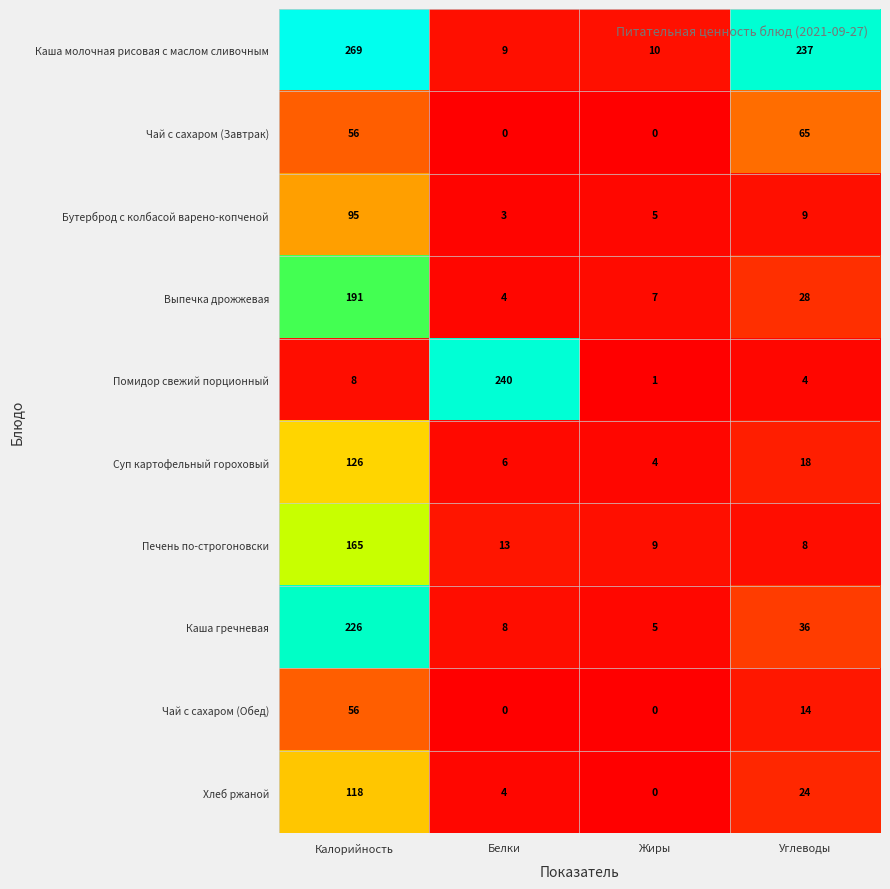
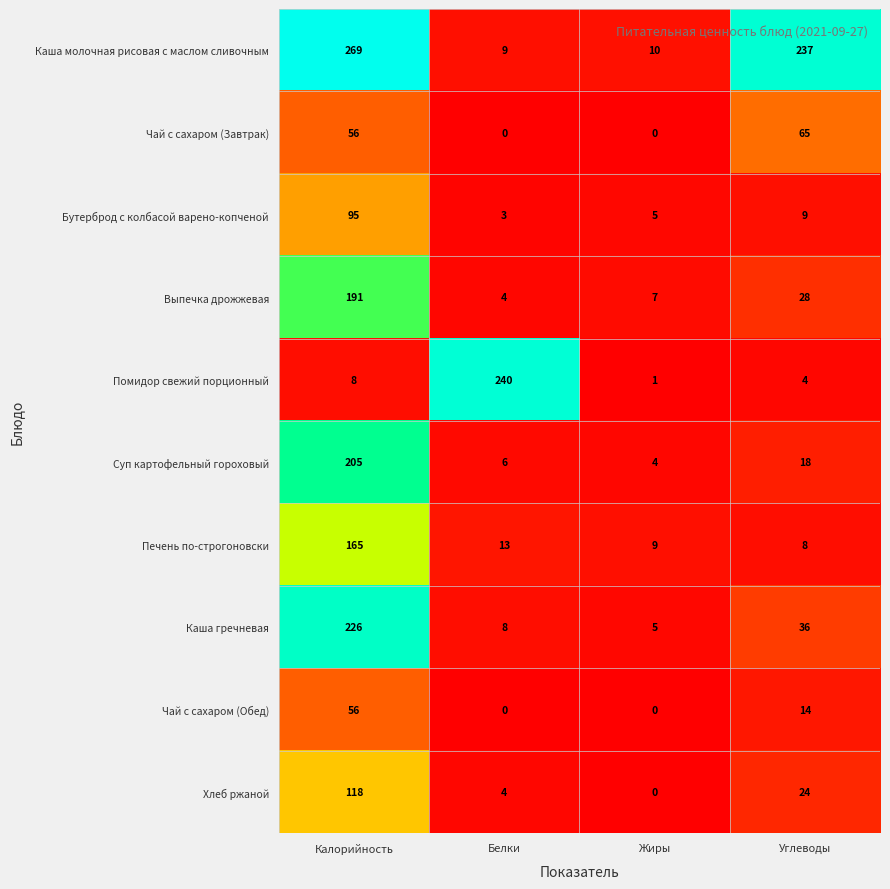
  {
    "Каша молочная рисовая с маслом сливочным": {
      "Калорийность": 269,
      "Белки": 9,
      "Жиры": 10
    },
    "Чай с сахаром (Завтрак)": {
      "Калорийность": 56,
      "Белки": 0,
      "Жиры": 0,
      "Углеводы": 65
    },
    "Бутерброд с колбасой варено-копченой": {
      "Калорийность": 95,
      "Белки": 3,
      "Жиры": 5,
      "Углеводы": 9
    },
    "Выпечка дрожжевая": {
      "Калорийность": 191,
      "Белки": 4,
      "Жиры": 7,
      "Углеводы": 28
    },
    "Помидор свежий порционный": {
      "Калорийность": 8,
      "Белки": 240,
      "Жиры": 1,
      "Углеводы": 4
    },
    "Суп картофельный гороховый": {
-     "Калорийность": 126,
+     "Калорийность": 205,
      "Белки": 6,
      "Жиры": 4,
      "Углеводы": 18
    },
    "Печень по-строгоновски": {
      "Калорийность": 165,
      "Белки": 13,
      "Жиры": 9,
      "Углеводы": 8
    },
    "Каша гречневая": {
      "Калорийность": 226,
      "Белки": 8,
      "Жиры": 5,
      "Углеводы": 36
    },
    "Чай с сахаром (Обед)": {
      "Калорийность": 56,
      "Белки": 0,
      "Жиры": 0,
      "Углеводы": 14
    },
    "Хлеб ржаной": {
      "Калорийность": 118,
      "Белки": 4,
      "Жиры": 0,
      "Углеводы": 24
    }
  }
